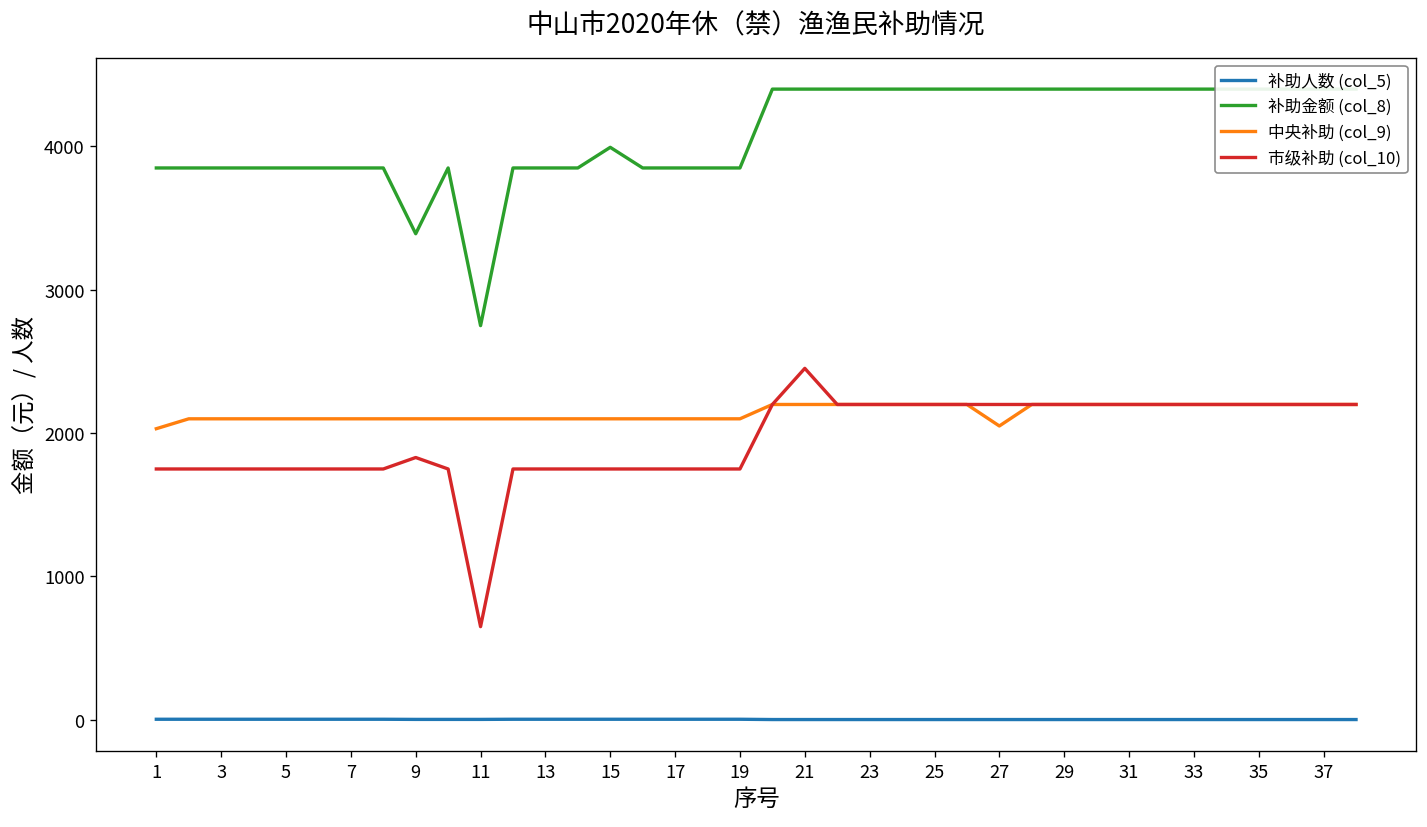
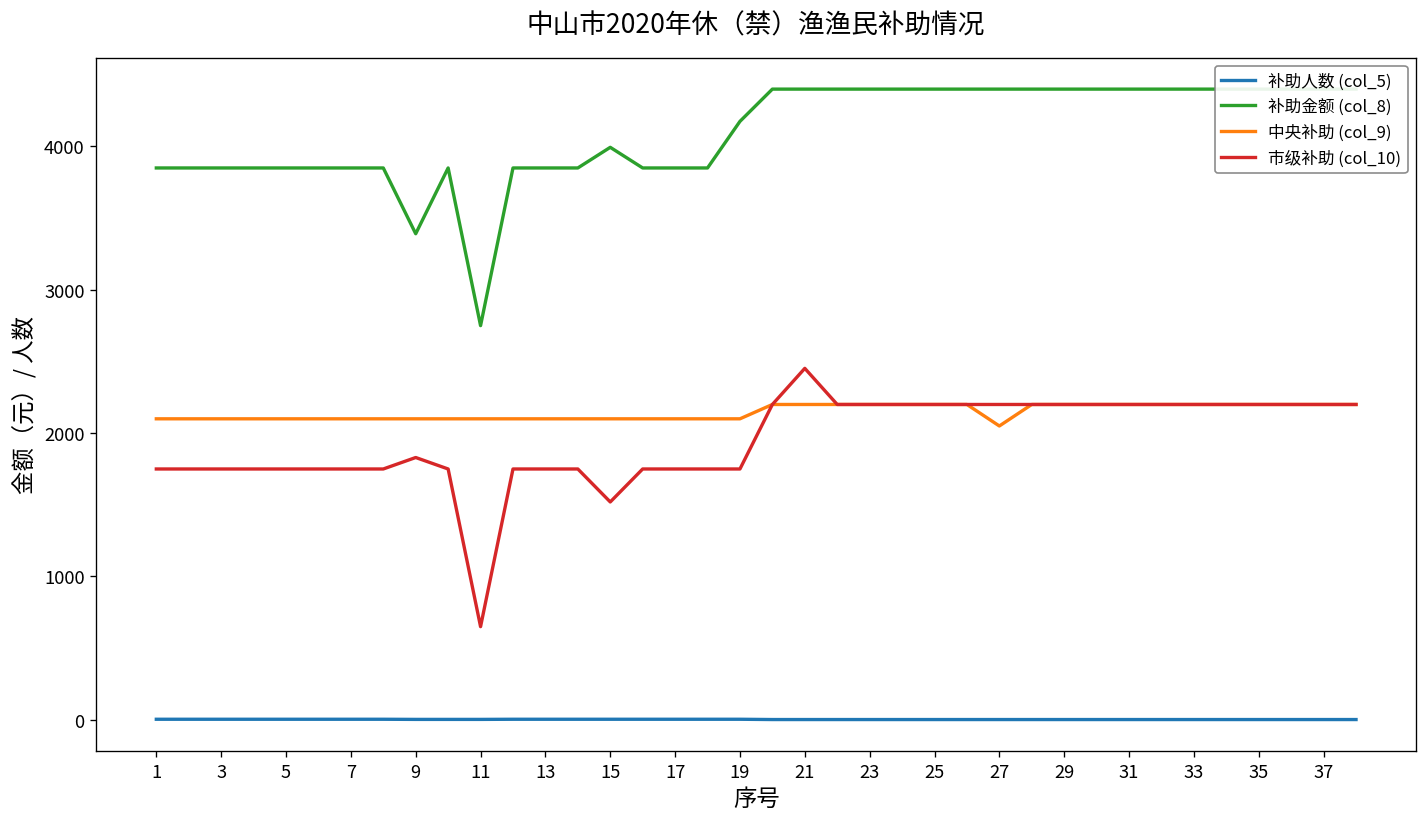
  {
    "补助人数 (col_5)": {
      "1": 0,
      "3": 0,
      "5": 0,
      "7": 0,
      "9": 0,
      "11": 0,
      "13": 0,
      "15": 0,
      "17": 0,
      "19": 0,
      "21": 0,
      "23": 0,
      "25": 0,
      "27": 0,
      "29": 0,
      "31": 0,
      "33": 0,
      "35": 0,
      "37": 0
    },
    "补助金额 (col_8)": {
      "1": 3850,
      "3": 3850,
      "5": 3850,
      "7": 3850,
      "9": 3390,
      "11": 2750,
      "13": 3850,
      "15": 3990,
      "17": 3850,
-     "19": 3850,
+     "19": 4180,
      "21": 4400,
      "23": 4400,
      "25": 4400,
      "27": 4400,
      "29": 4400,
      "31": 4400,
      "33": 4400
    },
    "中央补助 (col_9)": {
-     "1": 2030,
+     "1": 2100,
      "3": 2100,
      "5": 2100,
      "7": 2100,
      "9": 2100,
      "11": 2100,
      "13": 2100,
      "15": 2100,
      "17": 2100,
      "19": 2100,
      "21": 2200,
      "27": 2050
    },
    "市级补助 (col_10)": {
      "1": 1750,
      "3": 1750,
      "5": 1750,
      "7": 1750,
      "9": 1830,
      "11": 650,
      "13": 1750,
-     "15": 1750,
+     "15": 1520,
      "17": 1750,
      "19": 1750,
      "21": 2450,
      "27": 2200
    }
  }
